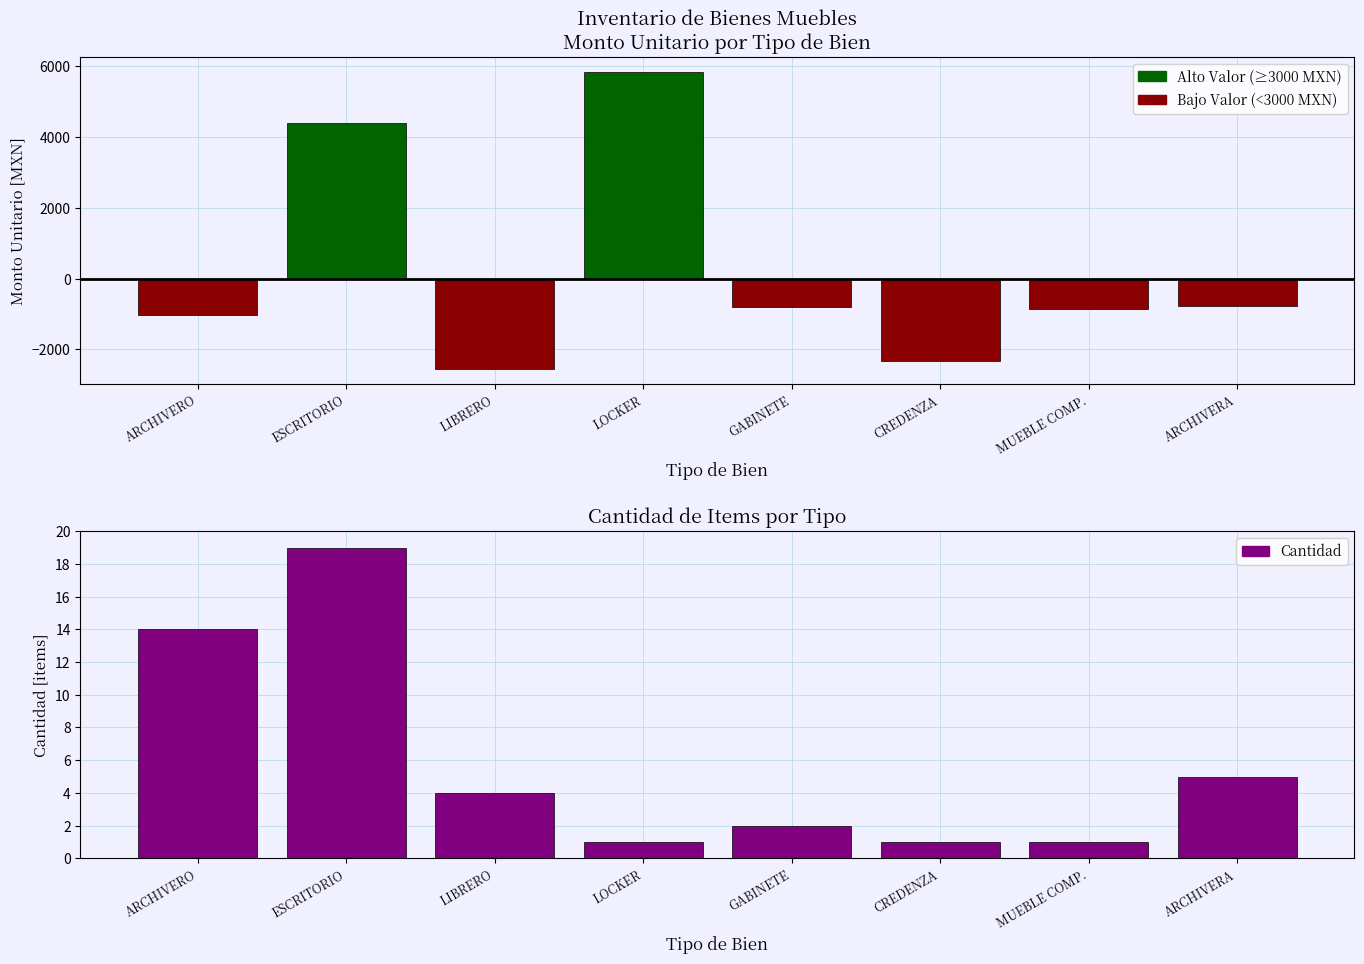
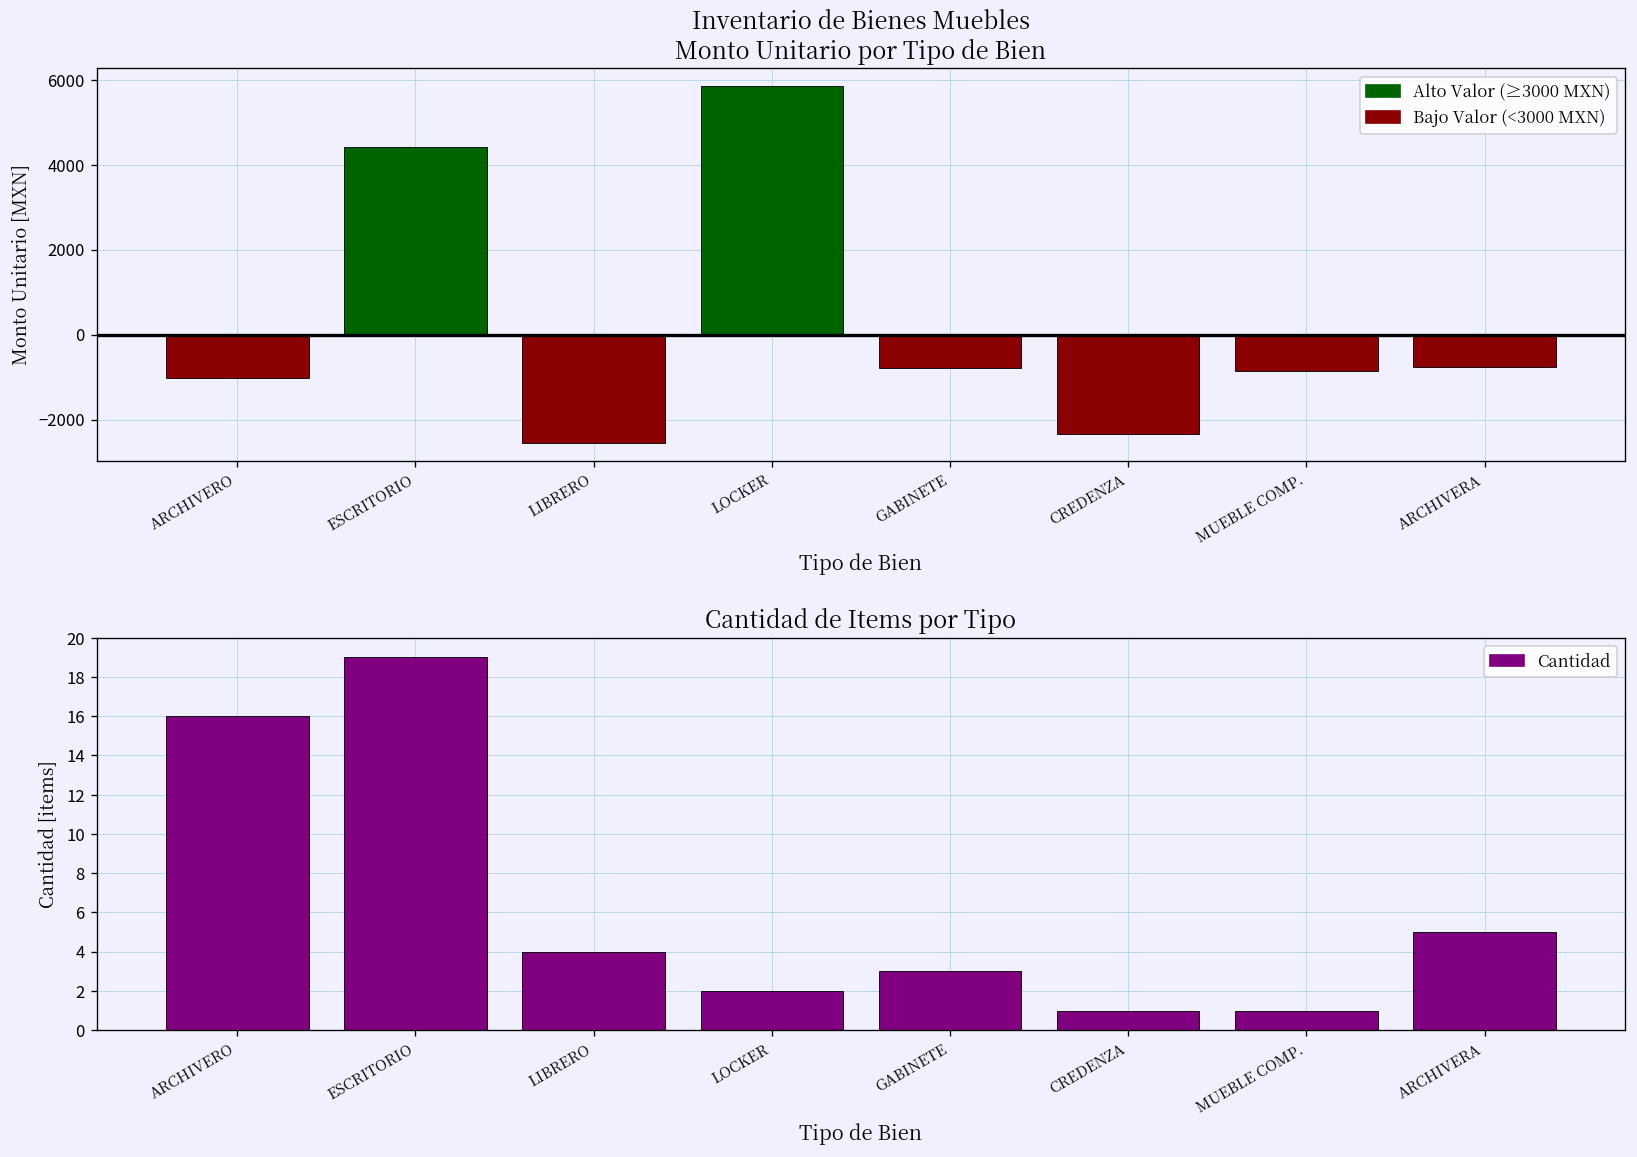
  {
    "Inventario de Bienes Muebles Monto Unitario por Tipo de Bien": {
      "ARCHIVERO": -1000,
      "ESCRITORIO": 4400,
      "LIBRERO": -2600,
      "LOCKER": 5900,
      "GABINETE": -800,
      "CREDENZA": -2300,
      "MUEBLE COMP.": -900,
      "ARCHIVERA": -800
    },
    "Cantidad de Items por Tipo": {
-     "ARCHIVERO": 14,
+     "ARCHIVERO": 16,
      "ESCRITORIO": 19,
      "LIBRERO": 4,
-     "LOCKER": 1,
-     "GABINETE": 2,
+     "LOCKER": 2,
+     "GABINETE": 3,
      "CREDENZA": 1,
      "MUEBLE COMP.": 1,
      "ARCHIVERA": 5
    }
  }
